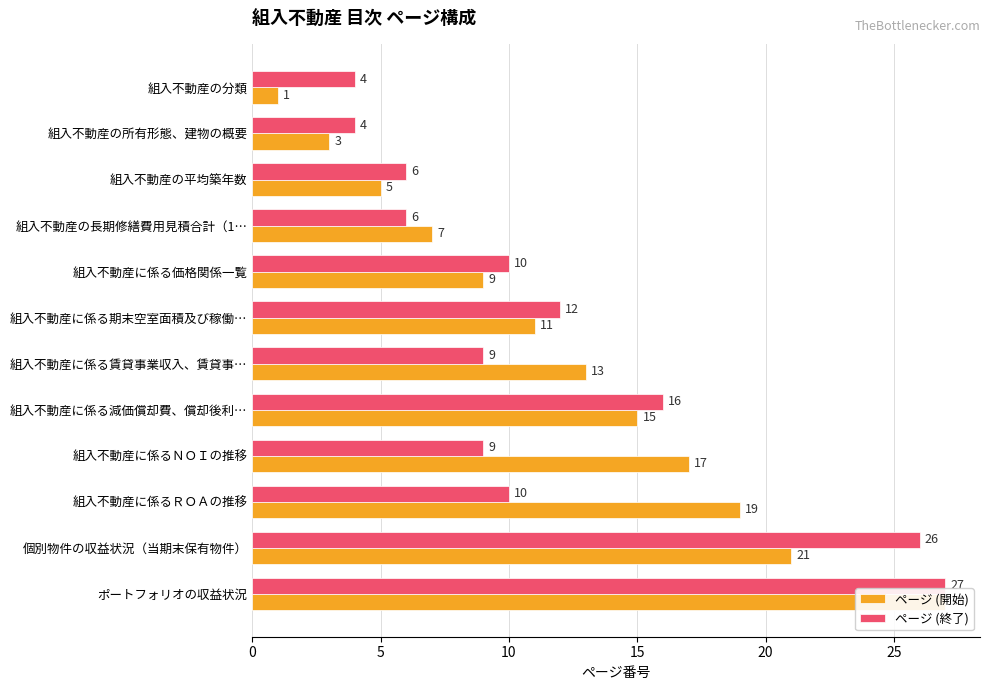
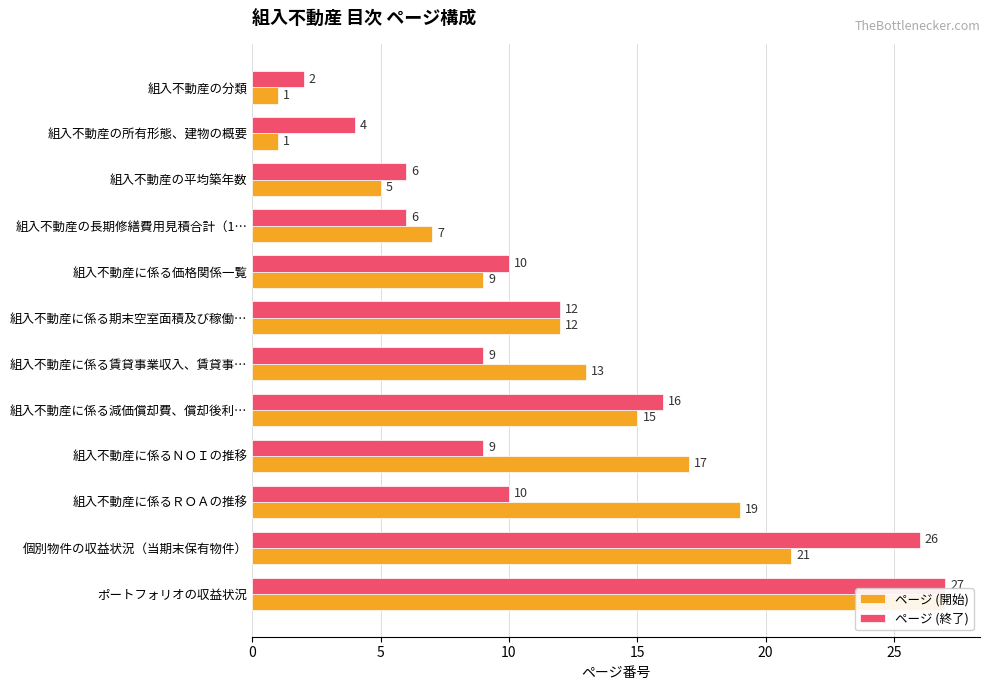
  {
    "ページ (開始)": {
      "組入不動産の分類": 1,
-     "組入不動産の所有形態、建物の概要": 3,
+     "組入不動産の所有形態、建物の概要": 1,
      "組入不動産の平均築年数": 5,
      "組入不動産の長期修繕費用見積合計（1…": 7,
      "組入不動産に係る価格関係一覧": 9,
-     "組入不動産に係る期末空室面積及び稼働…": 11,
+     "組入不動産に係る期末空室面積及び稼働…": 12,
      "組入不動産に係る賃貸事業収入、賃貸事…": 13,
      "組入不動産に係る減価償却費、償却後利…": 15,
      "組入不動産に係るＮＯＩの推移": 17,
      "組入不動産に係るＲＯＡの推移": 19,
      "個別物件の収益状況（当期末保有物件）": 21
    },
    "ページ (終了)": {
-     "組入不動産の分類": 4,
+     "組入不動産の分類": 2,
      "組入不動産の所有形態、建物の概要": 4,
      "組入不動産の平均築年数": 6,
      "組入不動産の長期修繕費用見積合計（1…": 6,
      "組入不動産に係る価格関係一覧": 10,
      "組入不動産に係る期末空室面積及び稼働…": 12,
      "組入不動産に係る賃貸事業収入、賃貸事…": 9,
      "組入不動産に係る減価償却費、償却後利…": 16,
      "組入不動産に係るＮＯＩの推移": 9,
      "組入不動産に係るＲＯＡの推移": 10,
      "個別物件の収益状況（当期末保有物件）": 26
    }
  }
